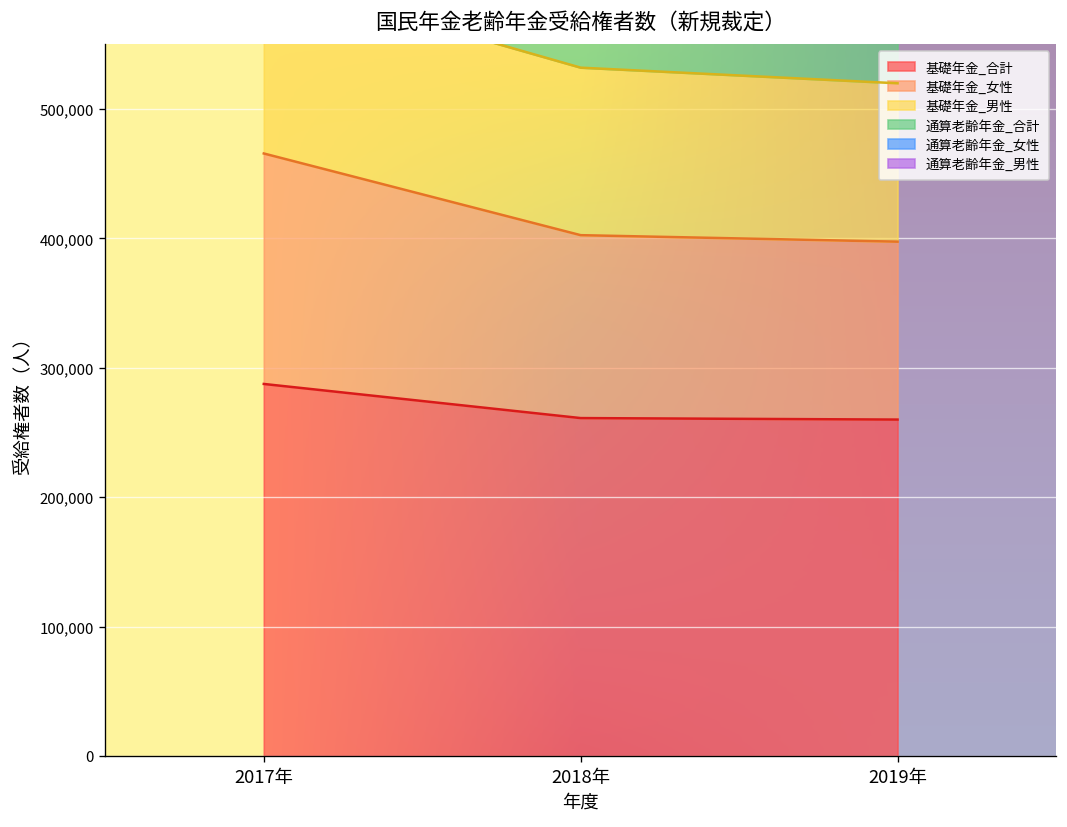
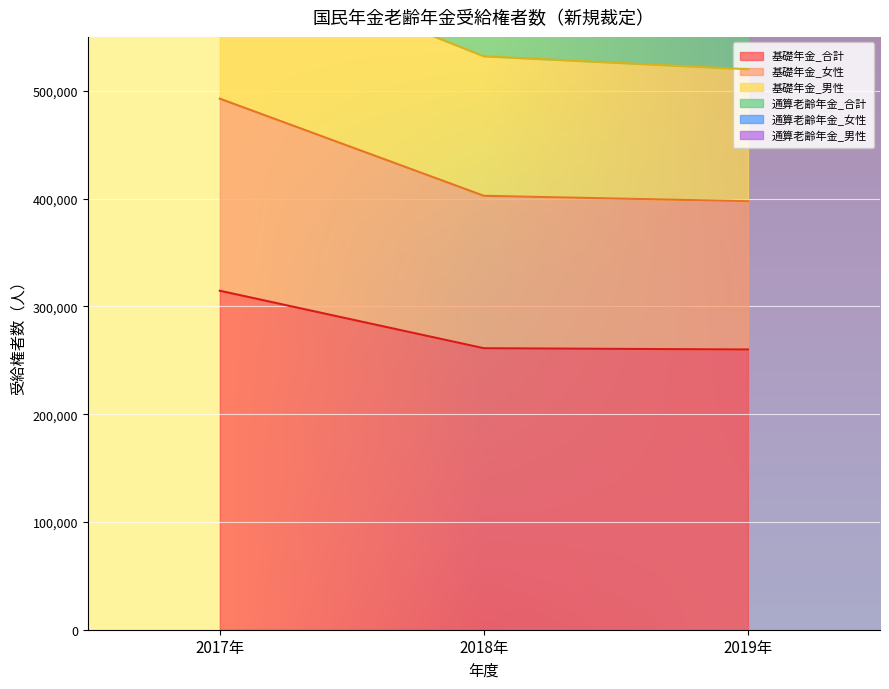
  {
    "基礎年金_合計": {
-     "2017年": "288,000",
+     "2017年": "314,000",
      "2018年": "261,000",
      "2019年": "260,000"
    },
    "基礎年金_女性": {
      "2017年": "178,000",
      "2018年": "141,000",
      "2019年": "138,000"
    },
    "基礎年金_男性": {
      "2018年": "130,000"
    }
  }
